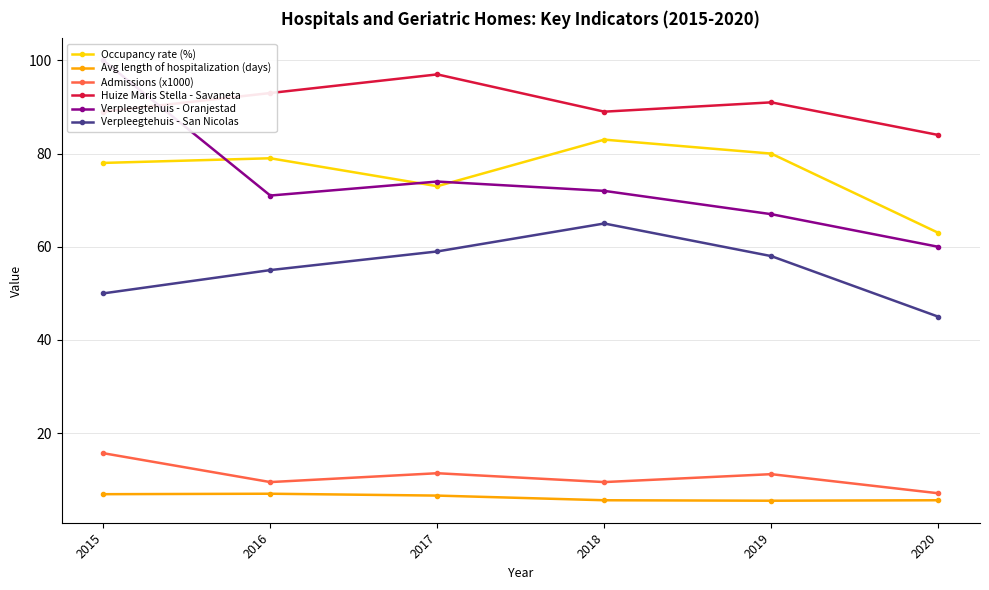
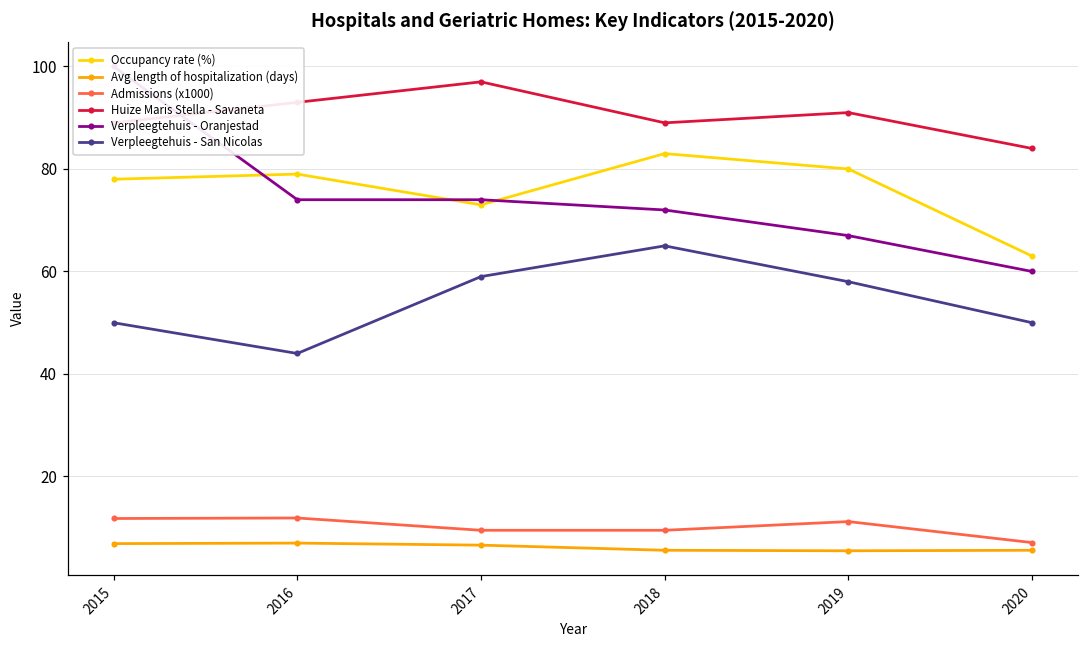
  {
    "Admissions (x1000)": {
-     "2015": 16,
-     "2016": 10,
-     "2017": 11,
+     "2015": 12,
+     "2016": 12,
+     "2017": 10,
      "2018": 10,
      "2019": 11,
      "2020": 7
    },
    "Huize Maris Stella - Savaneta": {
      "2017": 97,
      "2018": 89,
      "2019": 91,
      "2020": 84
    },
    "Verpleegtehuis - Oranjestad": {
-     "2016": 71,
+     "2016": 74,
      "2017": 74,
      "2018": 72,
      "2019": 67,
      "2020": 60
    },
    "Verpleegtehuis - San Nicolas": {
      "2015": 50,
-     "2016": 55,
+     "2016": 44,
      "2017": 59,
      "2018": 65,
      "2019": 58,
-     "2020": 45
+     "2020": 50
    }
  }
